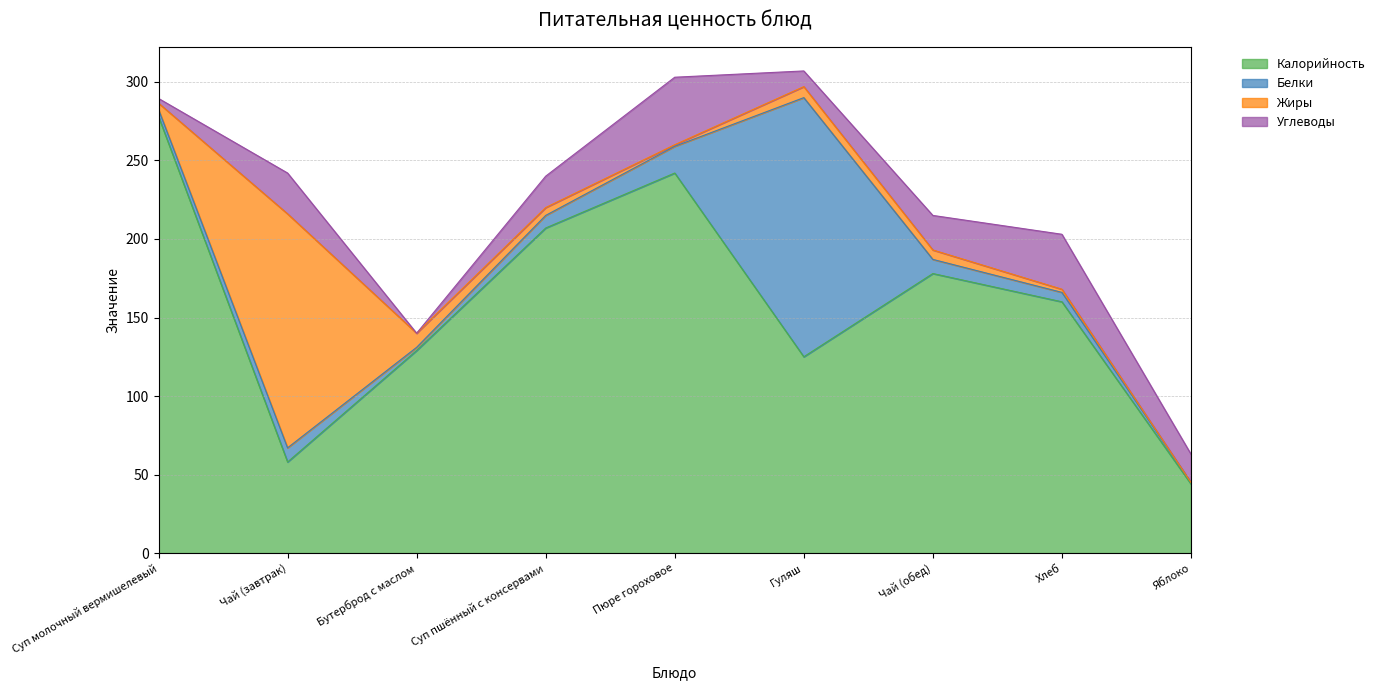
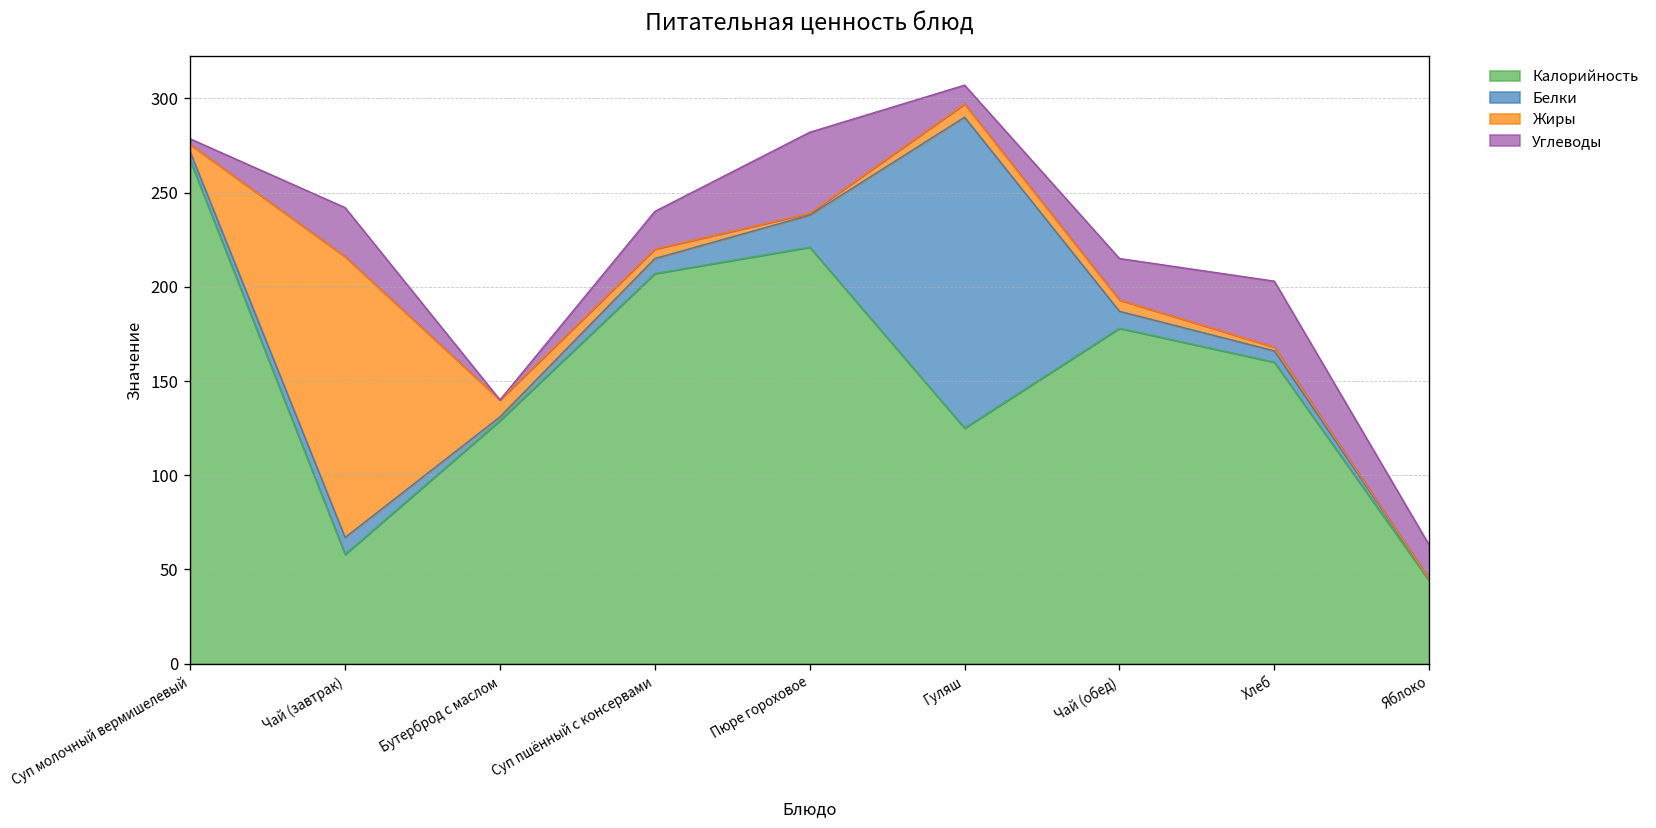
  {
    "Калорийность": {
-     "Суп молочный вермишелевый": 278,
+     "Суп молочный вермишелевый": 267,
      "Чай (завтрак)": 58,
      "Бутерброд с маслом": 129,
      "Суп пшённый с консервами": 207,
-     "Пюре гороховое": 242,
+     "Пюре гороховое": 221,
      "Гуляш": 125,
      "Чай (обед)": 178,
      "Хлеб": 160
    },
    "Белки": {
      "Суп молочный вермишелевый": 5,
      "Чай (завтрак)": 9,
      "Бутерброд с маслом": 2,
      "Суп пшённый с консервами": 8,
      "Гуляш": 165,
      "Чай (обед)": 9,
      "Хлеб": 6
    },
    "Жиры": {
      "Суп молочный вермишелевый": 4,
      "Чай (завтрак)": 149,
      "Суп пшённый с консервами": 5,
      "Гуляш": 7,
      "Чай (обед)": 6,
      "Хлеб": 2
    },
    "Углеводы": {
      "Суп молочный вермишелевый": 3,
      "Чай (завтрак)": 26,
      "Суп пшённый с консервами": 20,
      "Пюре гороховое": 43,
      "Гуляш": 10,
      "Чай (обед)": 22,
      "Хлеб": 35,
      "Яблоко": 18
    }
  }
